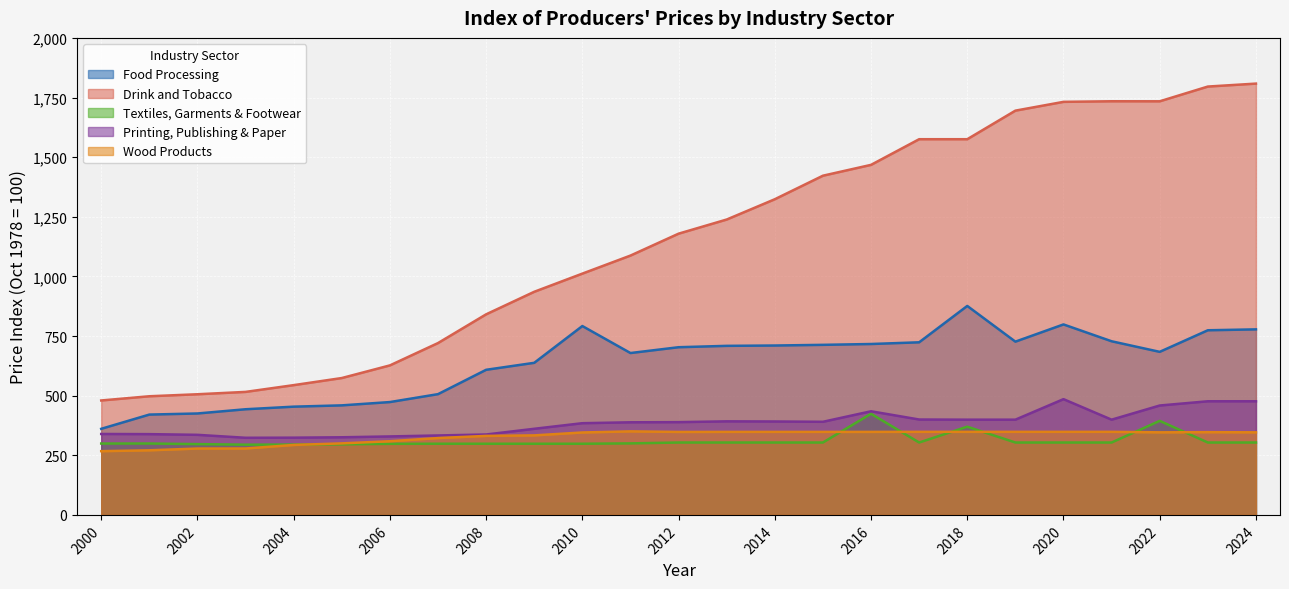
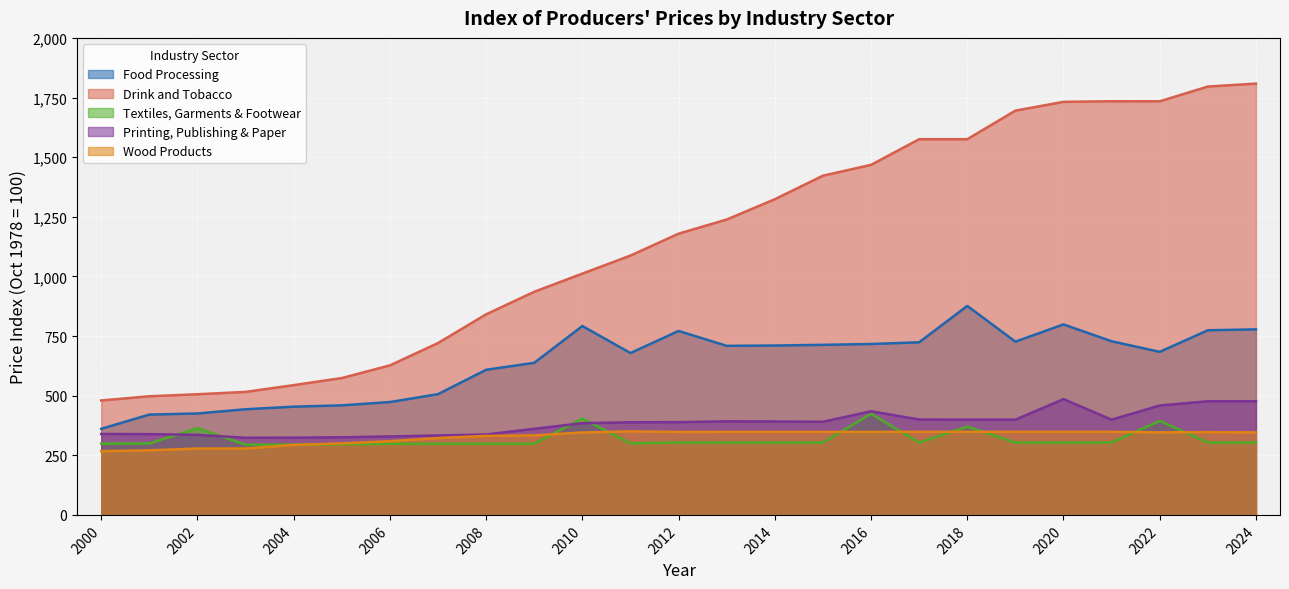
  {
    "Food Processing": {
      "2000": 360,
      "2002": 430,
      "2004": 450,
      "2006": 470,
      "2008": 610,
      "2010": 790,
-     "2012": 700,
+     "2012": 770,
      "2014": 710,
      "2016": 720,
      "2018": 880,
      "2020": 800,
      "2022": 680,
      "2024": 780
    },
    "Textiles, Garments & Footwear": {
      "2000": 300,
-     "2002": 300,
+     "2002": 360,
      "2006": 300,
      "2008": 300,
-     "2010": 300,
+     "2010": 400,
      "2012": 300,
      "2014": 300,
      "2018": 370,
      "2020": 300,
      "2022": 390,
      "2024": 300
    },
    "Printing, Publishing & Paper": {
      "2000": 340,
      "2002": 340,
      "2004": 320,
      "2006": 330,
      "2010": 380,
      "2012": 390,
      "2014": 390,
      "2018": 400,
      "2020": 490,
      "2022": 460,
      "2024": 480
    }
  }
